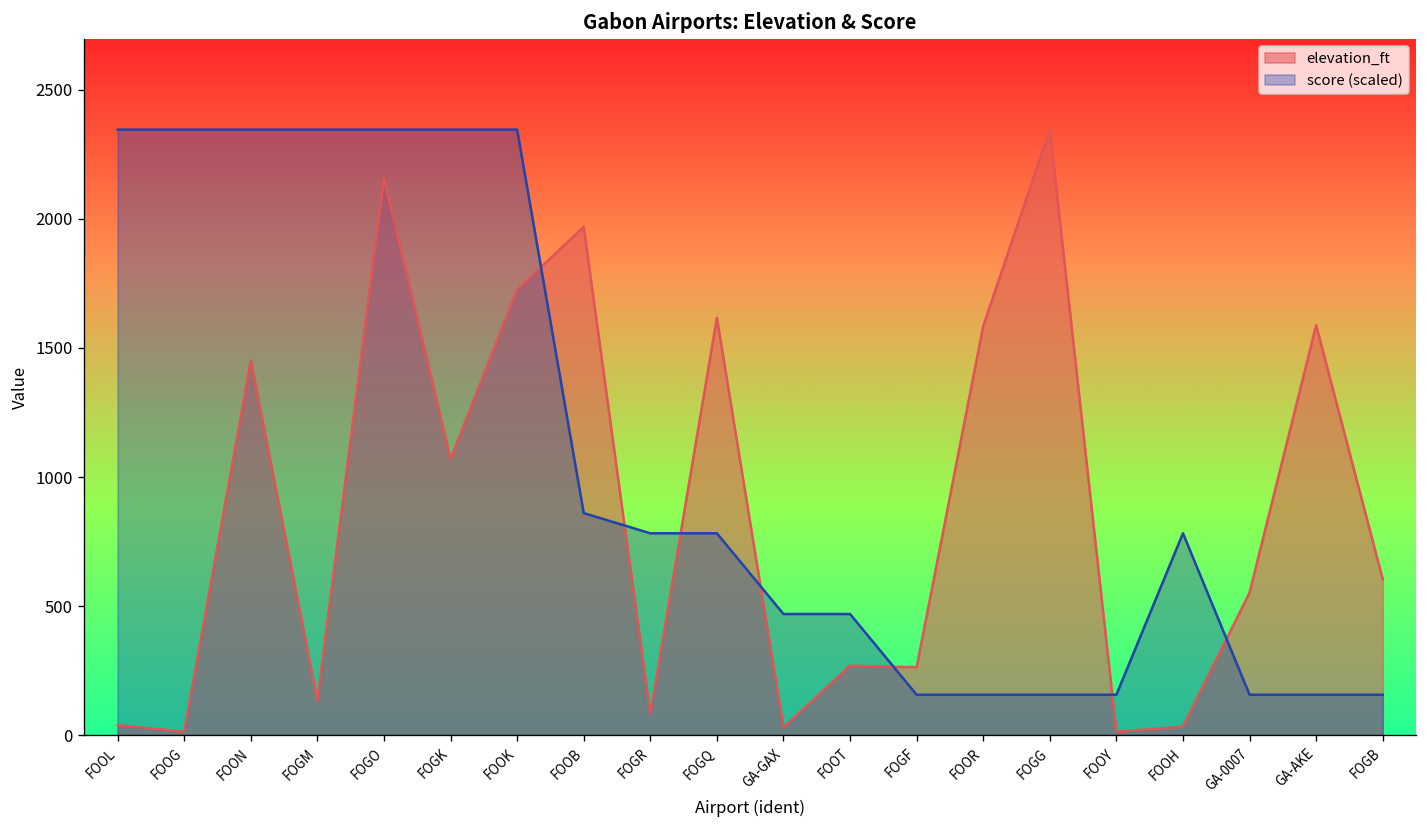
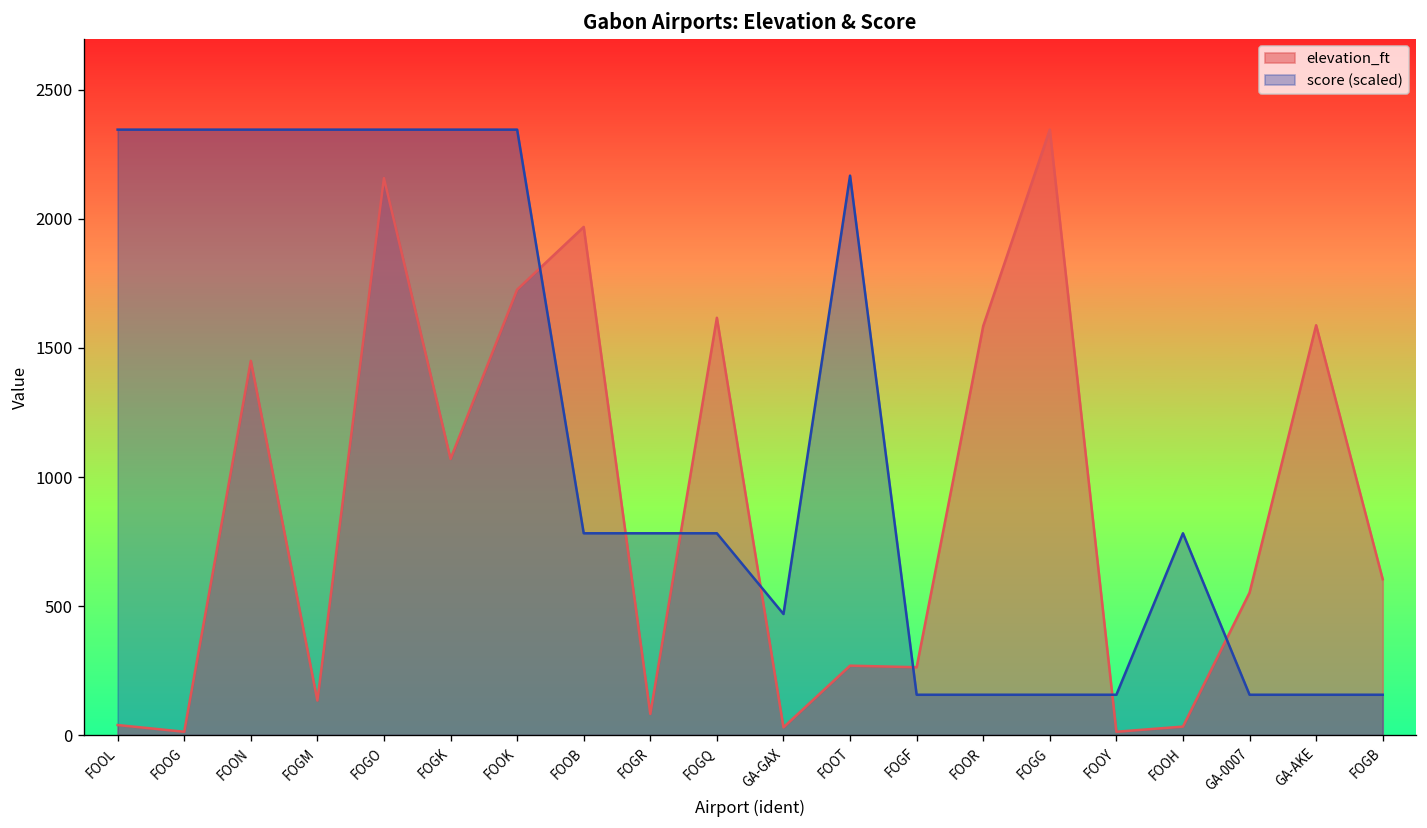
  {
    "elevation_ft": {
      "FOOL": 40,
      "FOOG": 10,
      "FOON": 1450,
      "FOGM": 130,
      "FOGO": 2160,
      "FOGK": 1070,
      "FOOK": 1730,
      "FOOB": 1970,
      "FOGR": 80,
      "FOGQ": 1620,
      "GA-GAX": 30,
      "FOOT": 270,
      "FOGF": 260,
      "FOOR": 1590,
      "FOGG": 2350,
      "FOOY": 10,
      "FOOH": 30,
      "GA-0007": 550,
      "GA-AKE": 1590,
      "FOGB": 600
    },
    "score (scaled)": {
      "FOOL": 2350,
      "FOOG": 2350,
      "FOON": 2350,
      "FOGM": 2350,
      "FOGO": 2350,
      "FOGK": 2350,
      "FOOK": 2350,
-     "FOOB": 860,
+     "FOOB": 780,
      "FOGR": 780,
      "FOGQ": 780,
      "GA-GAX": 470,
-     "FOOT": 470,
+     "FOOT": 2170,
      "FOGF": 160,
      "FOOR": 160,
      "FOGG": 160,
      "FOOY": 160,
      "FOOH": 780,
      "GA-0007": 160,
      "GA-AKE": 160,
      "FOGB": 160
    }
  }
